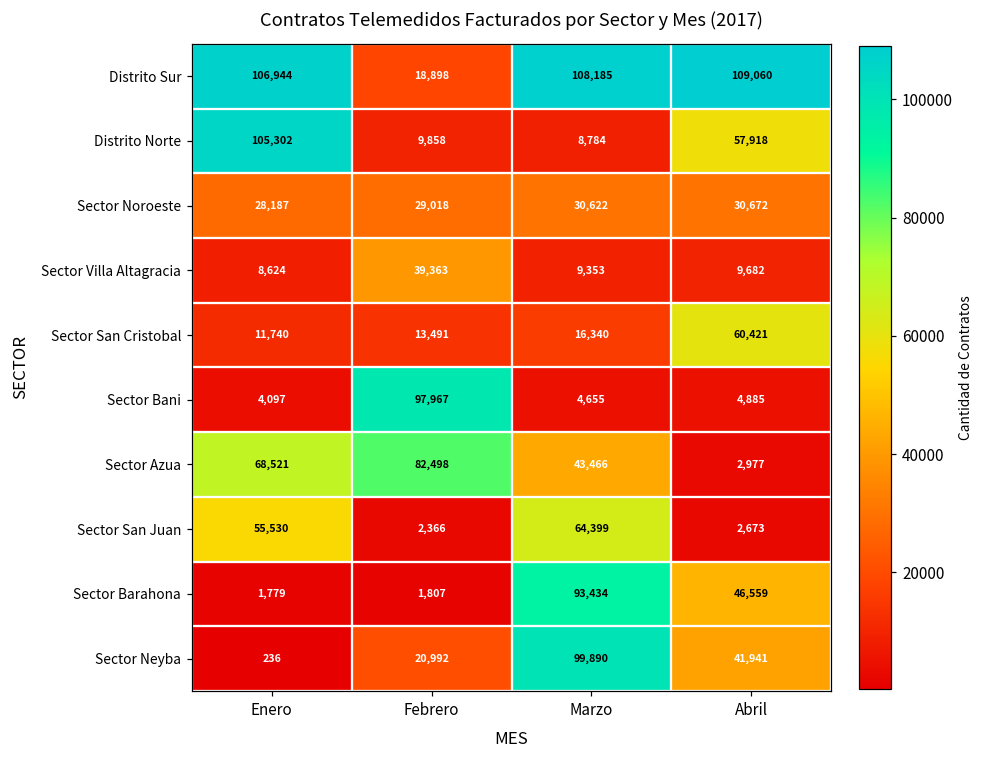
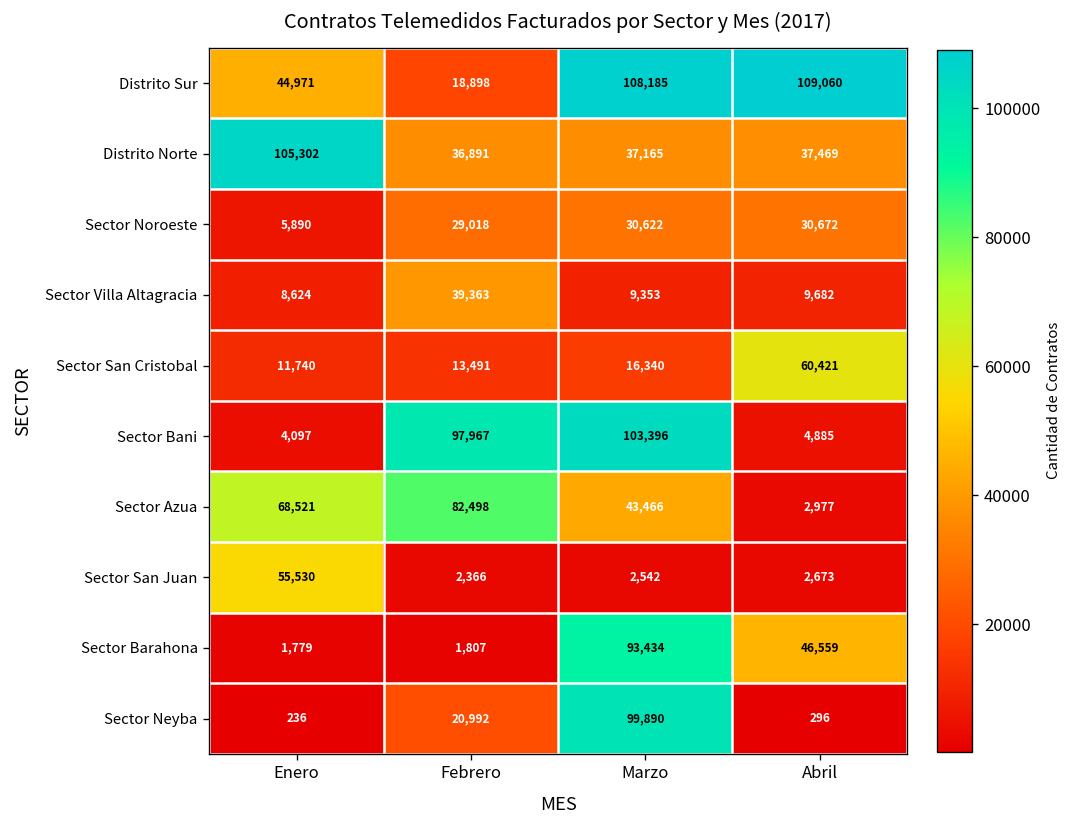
  {
    "Distrito Sur": {
-     "Enero": "106,944",
+     "Enero": "44,971",
      "Febrero": "18,898",
      "Marzo": "108,185",
      "Abril": "109,060"
    },
    "Distrito Norte": {
      "Enero": "105,302",
-     "Febrero": "9,858",
-     "Marzo": "8,784",
-     "Abril": "57,918"
+     "Febrero": "36,891",
+     "Marzo": "37,165",
+     "Abril": "37,469"
    },
    "Sector Noroeste": {
-     "Enero": "28,187",
+     "Enero": "5,890",
      "Febrero": "29,018",
      "Marzo": "30,622",
      "Abril": "30,672"
    },
    "Sector Villa Altagracia": {
      "Enero": "8,624",
      "Febrero": "39,363",
      "Marzo": "9,353",
      "Abril": "9,682"
    },
    "Sector San Cristobal": {
      "Enero": "11,740",
      "Febrero": "13,491",
      "Marzo": "16,340",
      "Abril": "60,421"
    },
    "Sector Bani": {
      "Enero": "4,097",
      "Febrero": "97,967",
-     "Marzo": "4,655",
+     "Marzo": "103,396",
      "Abril": "4,885"
    },
    "Sector Azua": {
      "Enero": "68,521",
      "Febrero": "82,498",
      "Marzo": "43,466",
      "Abril": "2,977"
    },
    "Sector San Juan": {
      "Enero": "55,530",
      "Febrero": "2,366",
-     "Marzo": "64,399",
+     "Marzo": "2,542",
      "Abril": "2,673"
    },
    "Sector Barahona": {
      "Enero": "1,779",
      "Febrero": "1,807",
      "Marzo": "93,434",
      "Abril": "46,559"
    },
    "Sector Neyba": {
      "Enero": "236",
      "Febrero": "20,992",
      "Marzo": "99,890",
-     "Abril": "41,941"
+     "Abril": "296"
    }
  }
